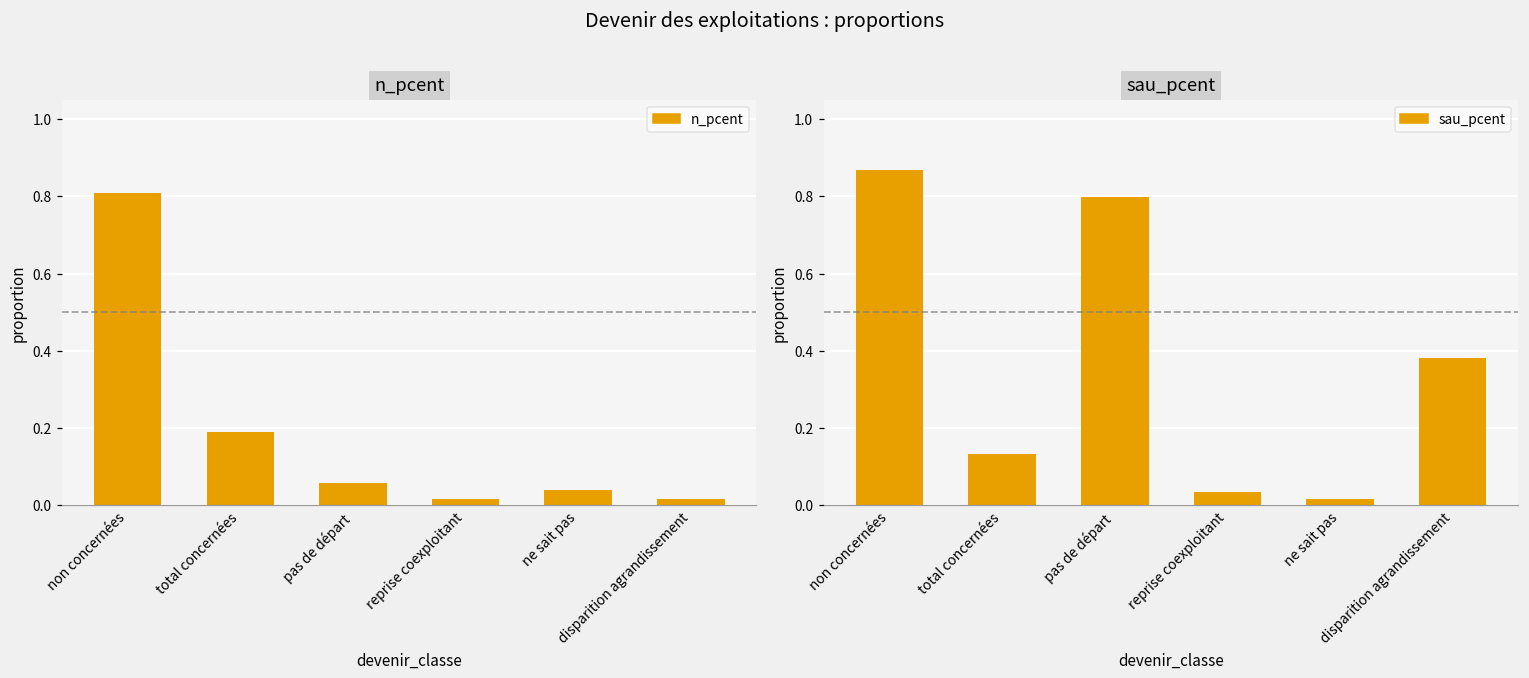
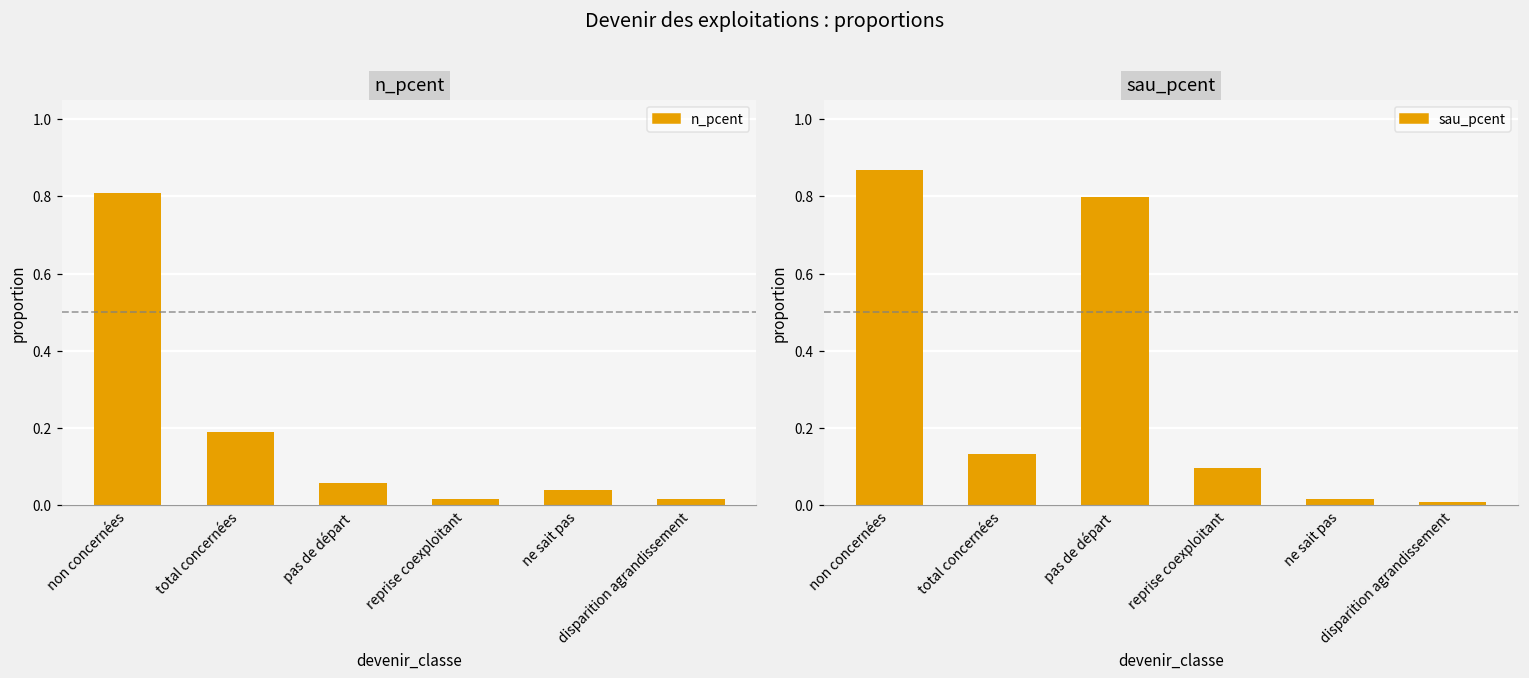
  {
    "n_pcent": {
      "non concernées": 0.81,
      "total concernées": 0.19,
      "pas de départ": 0.06,
      "reprise coexploitant": 0.02,
      "ne sait pas": 0.04,
      "disparition agrandissement": 0.02
    },
    "sau_pcent": {
      "non concernées": 0.87,
      "total concernées": 0.13,
      "pas de départ": 0.80,
-     "reprise coexploitant": 0.03,
+     "reprise coexploitant": 0.10,
      "ne sait pas": 0.02,
-     "disparition agrandissement": 0.38
+     "disparition agrandissement": 0.01
    }
  }
